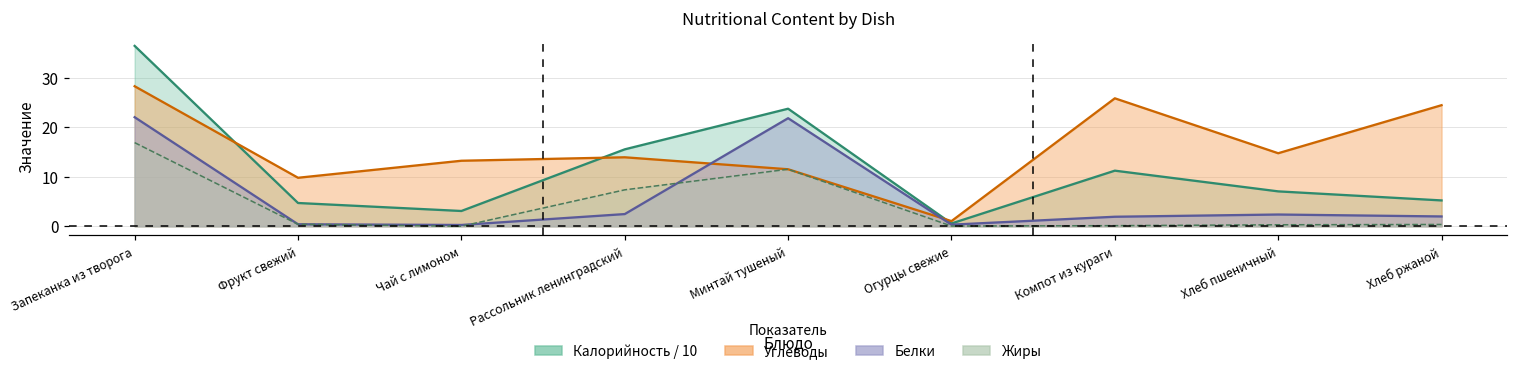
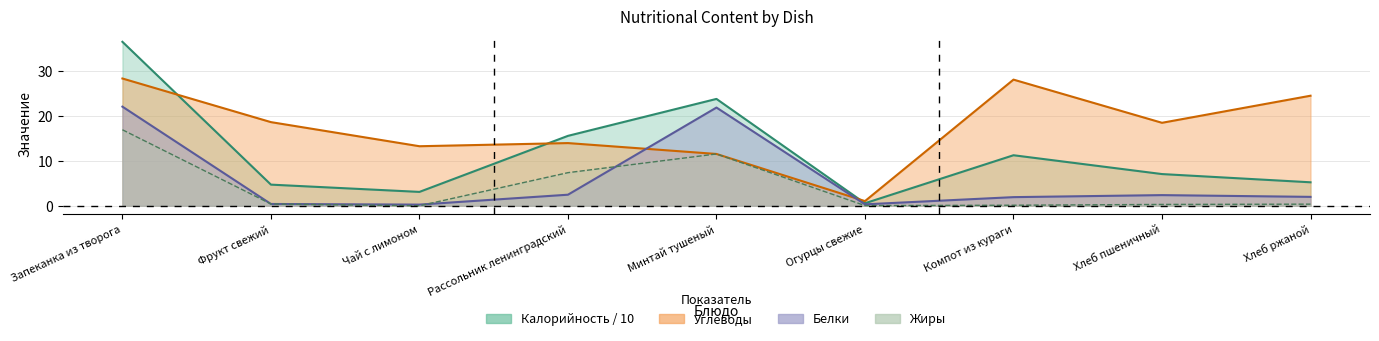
  {
    "Углеводы": {
      "Запеканка из творога": 28,
-     "Фрукт свежий": 10,
+     "Фрукт свежий": 19,
      "Чай с лимоном": 13,
      "Рассольник ленинградский": 14,
-     "Компот из кураги": 26,
-     "Хлеб пшеничный": 15,
+     "Компот из кураги": 28,
+     "Хлеб пшеничный": 18,
      "Хлеб ржаной": 24
    }
  }
